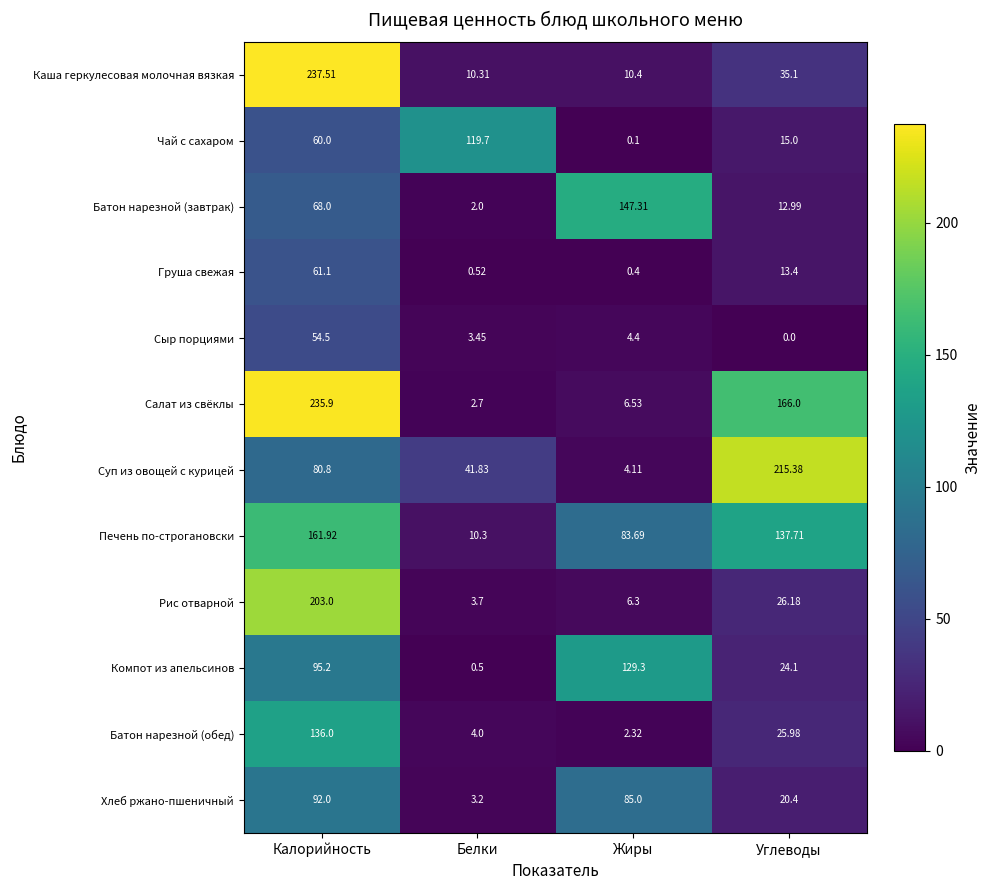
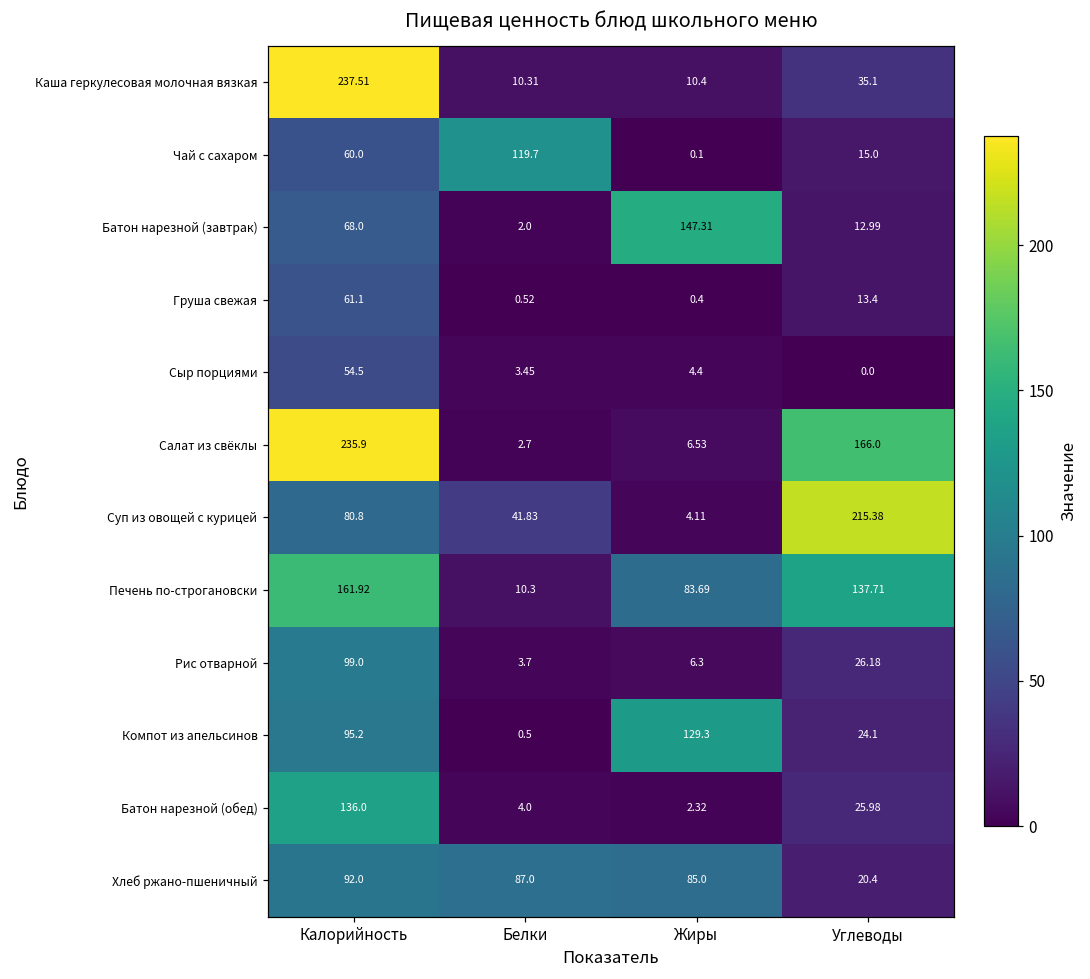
  {
    "Каша геркулесовая молочная вязкая": {
      "Калорийность": 237.51,
      "Белки": 10.31,
      "Жиры": 10.4,
      "Углеводы": 35.1
    },
    "Чай с сахаром": {
      "Калорийность": 60.0,
      "Белки": 119.7,
      "Жиры": 0.1,
      "Углеводы": 15.0
    },
    "Батон нарезной (завтрак)": {
      "Калорийность": 68.0,
      "Белки": 2.0,
      "Жиры": 147.31,
      "Углеводы": 12.99
    },
    "Груша свежая": {
      "Калорийность": 61.1,
      "Белки": 0.52,
      "Жиры": 0.4,
      "Углеводы": 13.4
    },
    "Сыр порциями": {
      "Калорийность": 54.5,
      "Белки": 3.45,
      "Жиры": 4.4,
      "Углеводы": 0.0
    },
    "Салат из свёклы": {
      "Калорийность": 235.9,
      "Белки": 2.7,
      "Жиры": 6.53,
      "Углеводы": 166.0
    },
    "Суп из овощей с курицей": {
      "Калорийность": 80.8,
      "Белки": 41.83,
      "Жиры": 4.11,
      "Углеводы": 215.38
    },
    "Печень по-строгановски": {
      "Калорийность": 161.92,
      "Белки": 10.3,
      "Жиры": 83.69,
      "Углеводы": 137.71
    },
    "Рис отварной": {
-     "Калорийность": 203.0,
+     "Калорийность": 99.0,
      "Белки": 3.7,
      "Жиры": 6.3,
      "Углеводы": 26.18
    },
    "Компот из апельсинов": {
      "Калорийность": 95.2,
      "Белки": 0.5,
      "Жиры": 129.3,
      "Углеводы": 24.1
    },
    "Батон нарезной (обед)": {
      "Калорийность": 136.0,
      "Белки": 4.0,
      "Жиры": 2.32,
      "Углеводы": 25.98
    },
    "Хлеб ржано-пшеничный": {
      "Калорийность": 92.0,
-     "Белки": 3.2,
+     "Белки": 87.0,
      "Жиры": 85.0,
      "Углеводы": 20.4
    }
  }
